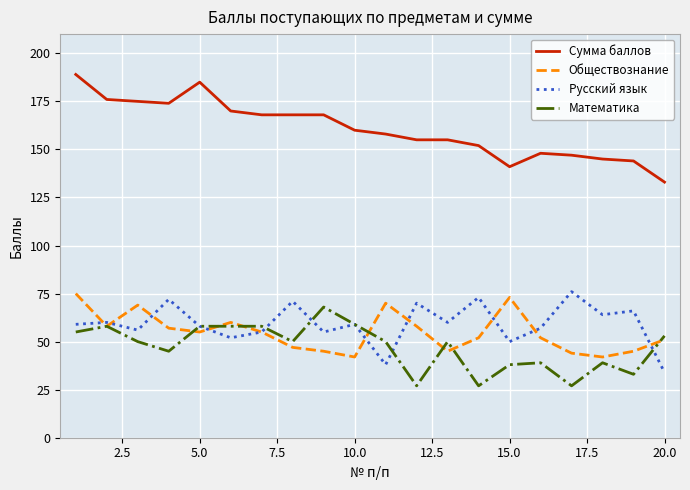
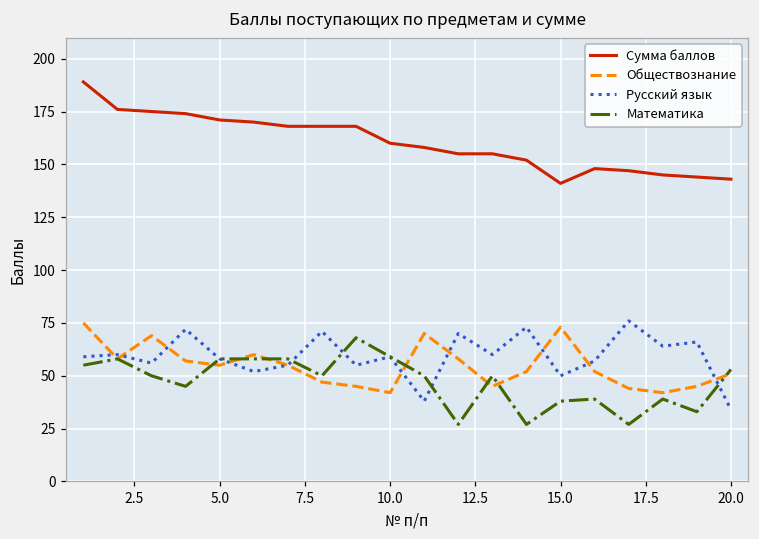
  {
    "Сумма баллов": {
-     "5.0": 185,
+     "5.0": 171,
      "10.0": 160,
      "15.0": 141,
-     "20.0": 133
+     "20.0": 143
    },
    "Обществознание": {
      "5.0": 55,
      "10.0": 42,
      "15.0": 73,
      "20.0": 51
    },
    "Русский язык": {
      "15.0": 50,
      "20.0": 34
    },
    "Математика": {
      "15.0": 38,
      "20.0": 53
    }
  }
